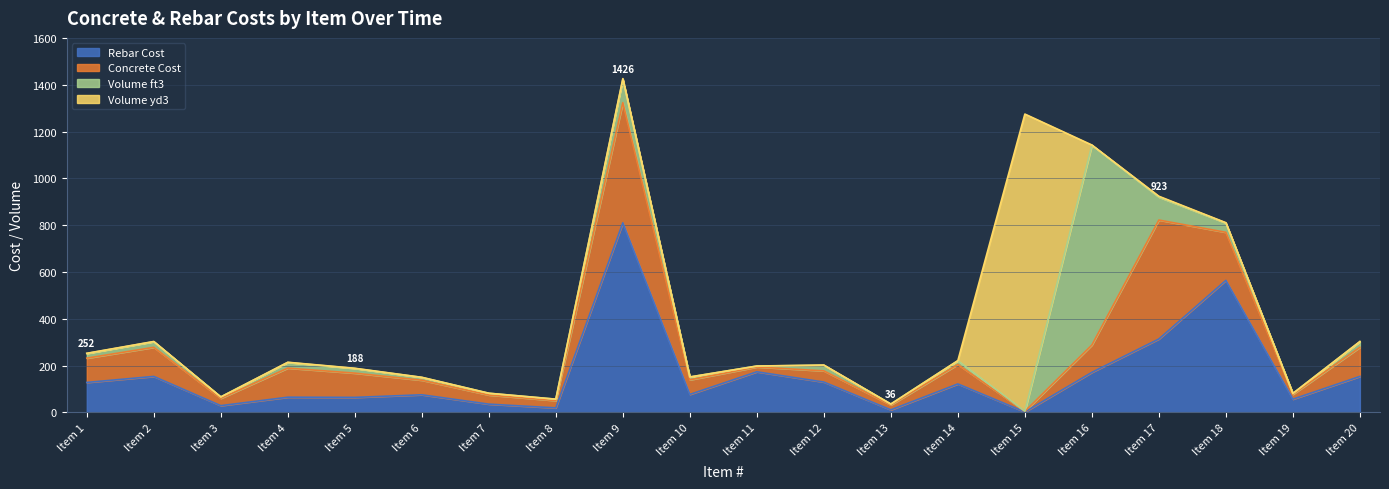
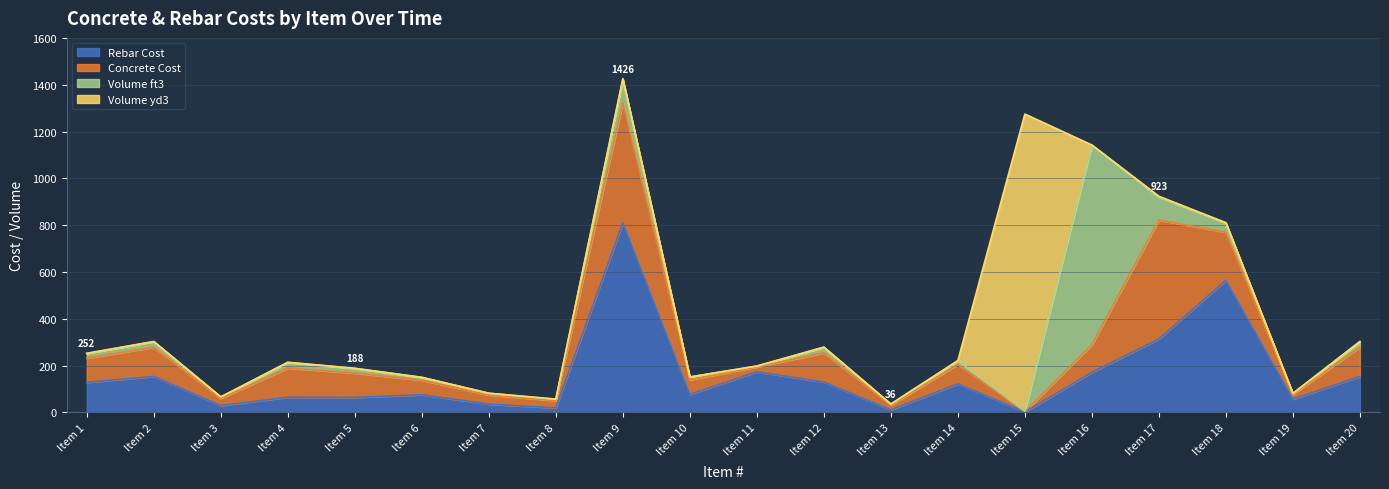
  {
    "Rebar Cost": {
      "Item 1": 130,
      "Item 2": 150,
      "Item 3": 30,
      "Item 4": 60,
      "Item 5": 60,
      "Item 6": 80,
      "Item 7": 40,
      "Item 8": 20,
      "Item 9": 810,
      "Item 10": 80,
      "Item 11": 170,
      "Item 12": 130,
      "Item 13": 10,
      "Item 14": 120,
      "Item 16": 170,
      "Item 17": 310,
      "Item 18": 560,
      "Item 19": 60,
      "Item 20": 150
    },
    "Concrete Cost": {
      "Item 1": 100,
      "Item 2": 120,
      "Item 4": 120,
      "Item 5": 100,
      "Item 6": 60,
      "Item 9": 510,
      "Item 10": 60,
-     "Item 12": 50,
+     "Item 12": 120,
      "Item 14": 80,
      "Item 16": 120,
      "Item 17": 510,
      "Item 18": 210,
      "Item 20": 120
    },
    "Volume yd3": {
      "Item 15": 1270
    }
  }
